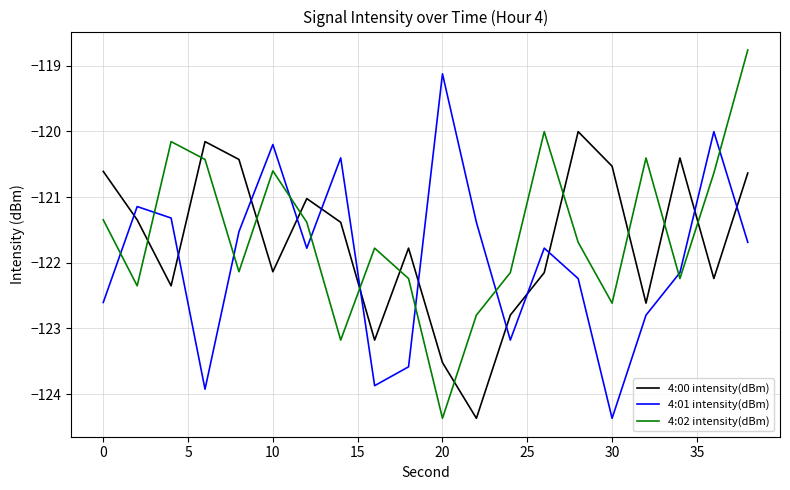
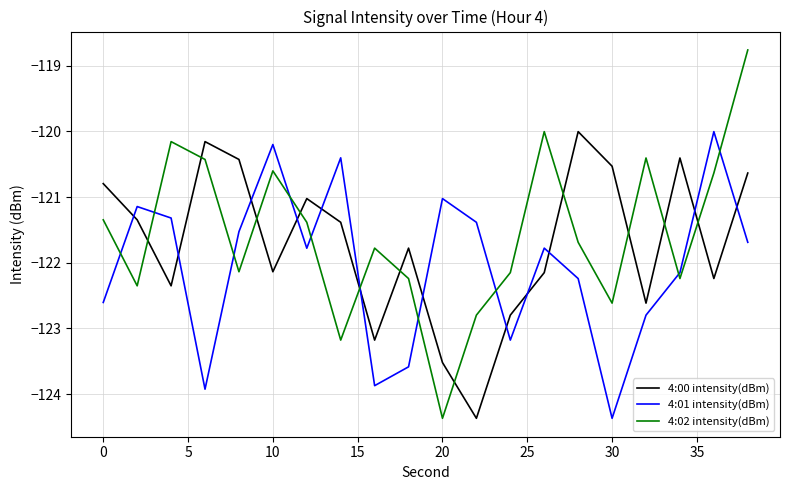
  {
    "4:00 intensity(dBm)": {
-     "0": -120.6,
+     "0": -120.8,
      "10": -122.1,
      "20": -123.5,
      "30": -120.5
    },
    "4:01 intensity(dBm)": {
      "0": -122.6,
      "10": -120.2,
-     "20": -119.1,
+     "20": -121.0,
      "30": -124.4
    },
    "4:02 intensity(dBm)": {
      "0": -121.3,
      "10": -120.6,
      "20": -124.4,
      "30": -122.6
    }
  }
